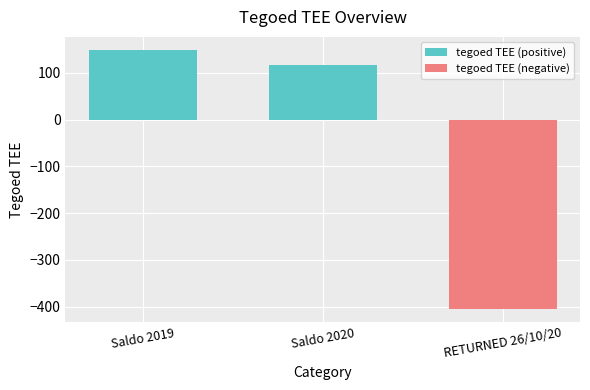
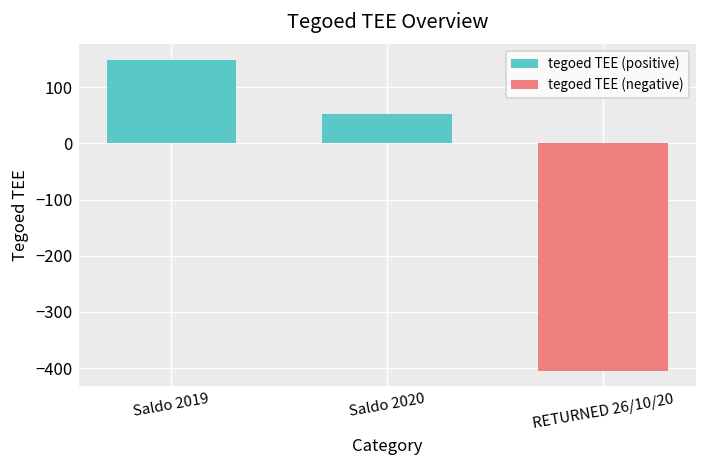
  {
    "Saldo 2019": 150,
-   "Saldo 2020": 120,
+   "Saldo 2020": 50,
    "RETURNED 26/10/20": -410
  }
